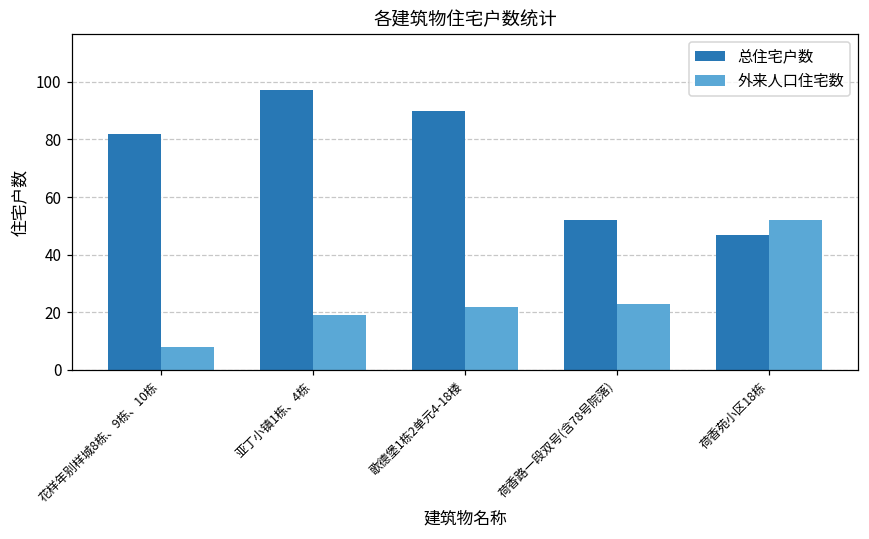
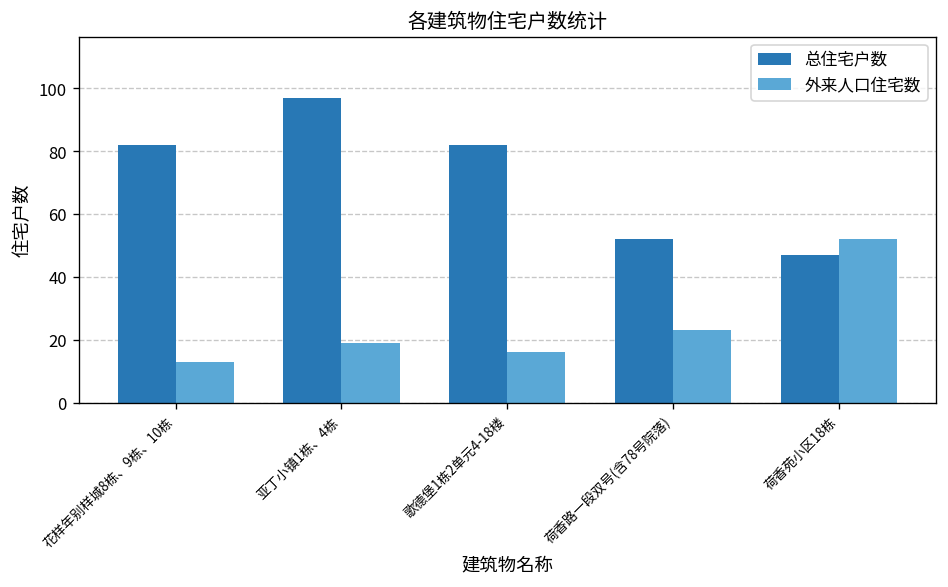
  {
    "总住宅户数": {
      "花样年别样城8栋、9栋、10栋": 82,
      "亚丁小镇1栋、4栋": 97,
-     "歌德堡1栋2单元4-18楼": 90,
+     "歌德堡1栋2单元4-18楼": 82,
      "荷香路一段双号(含78号院落)": 52,
      "荷香苑小区18栋": 47
    },
    "外来人口住宅数": {
-     "花样年别样城8栋、9栋、10栋": 8,
+     "花样年别样城8栋、9栋、10栋": 13,
      "亚丁小镇1栋、4栋": 19,
-     "歌德堡1栋2单元4-18楼": 22,
+     "歌德堡1栋2单元4-18楼": 16,
      "荷香路一段双号(含78号院落)": 23,
      "荷香苑小区18栋": 52
    }
  }
